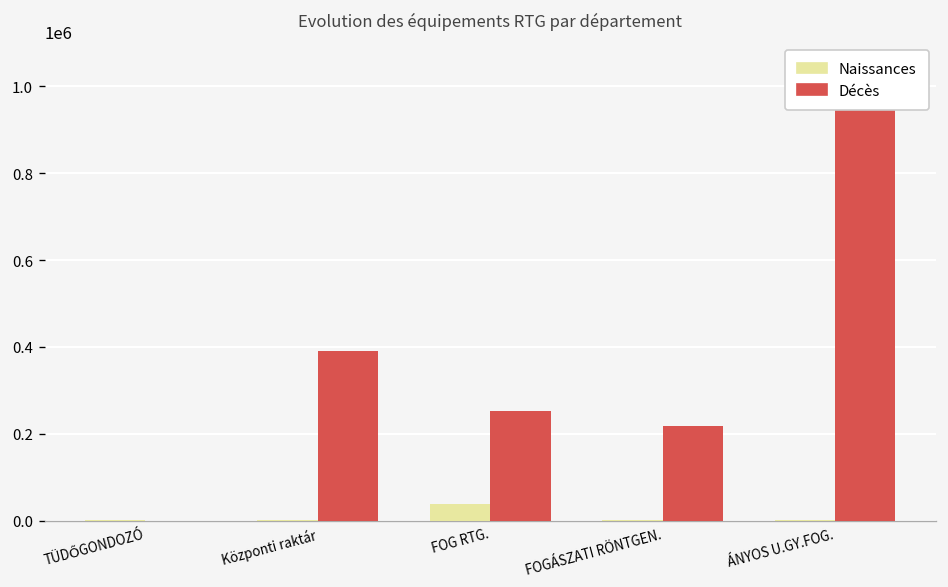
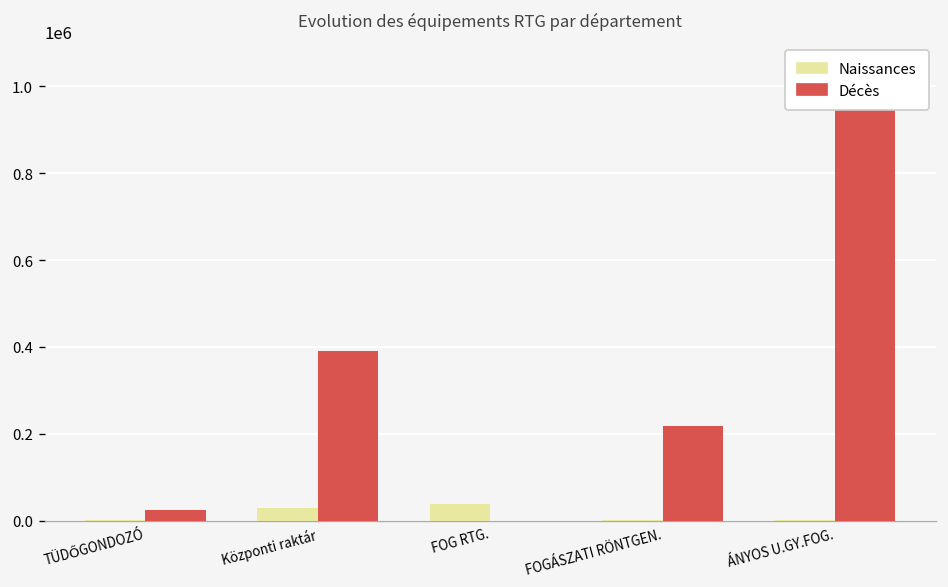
  {
    "Naissances": {
-     "Központi raktár": 0,
+     "Központi raktár": 30000,
      "FOG RTG.": 40000
    },
    "Décès": {
-     "TÜDŐGONDOZÓ": 0,
+     "TÜDŐGONDOZÓ": 30000,
      "Központi raktár": 390000,
-     "FOG RTG.": 250000,
+     "FOG RTG.": 0,
      "FOGÁSZATI RÖNTGEN.": 220000
    }
  }
